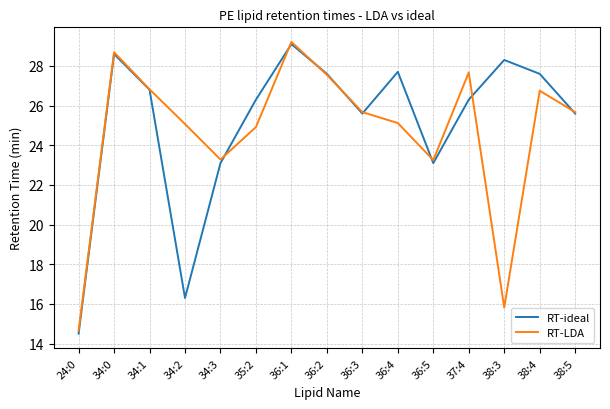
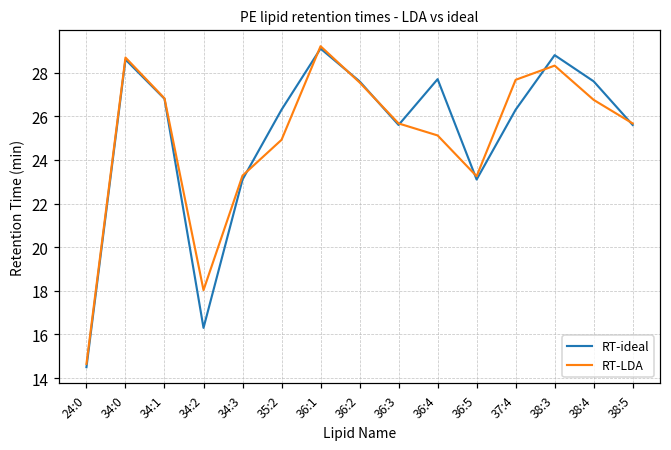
  {
    "RT-ideal": {
      "24:0": 14.5,
      "34:2": 16.3,
      "34:3": 23.1,
      "35:2": 26.3,
      "36:4": 27.7,
      "36:5": 23.1,
      "37:4": 26.3,
-     "38:3": 28.3,
+     "38:3": 28.8,
      "38:4": 27.6
    },
    "RT-LDA": {
      "24:0": 14.7,
-     "34:2": 25.1,
+     "34:2": 18.0,
      "34:3": 23.3,
      "35:2": 24.9,
      "36:4": 25.1,
      "36:5": 23.3,
      "37:4": 27.7,
-     "38:3": 15.8,
+     "38:3": 28.3,
      "38:4": 26.8
    }
  }
